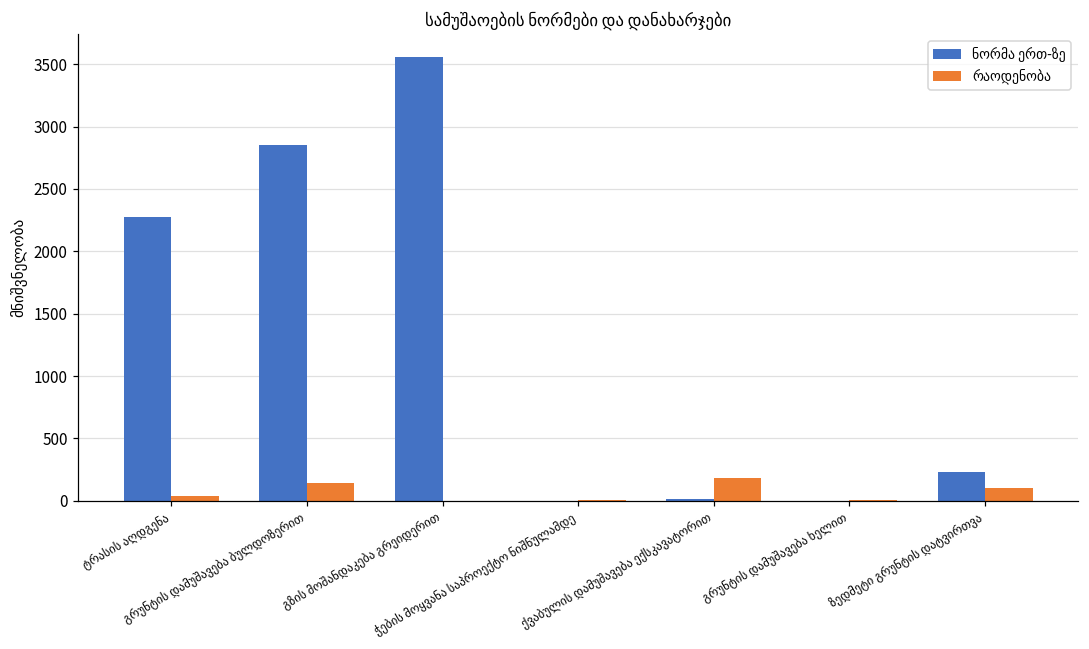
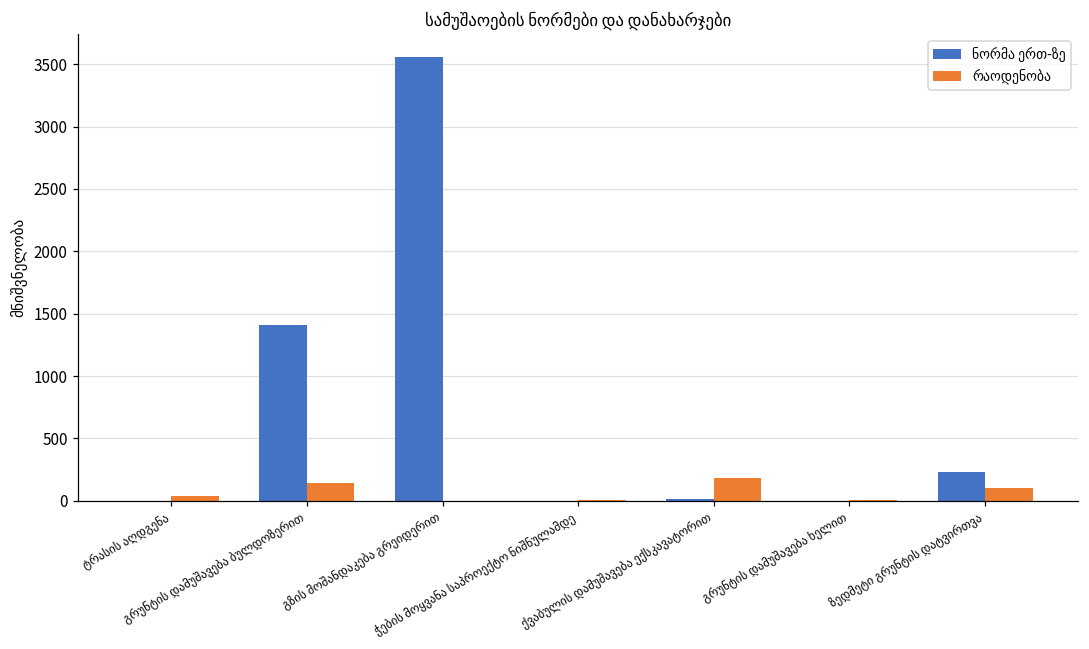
  {
    "ნორმა ერთ-ზე": {
-     "ტრასის აღდგენა": 2270,
-     "გრუნტის დამუშავება ბულდოზერით": 2850,
+     "ტრასის აღდგენა": 0,
+     "გრუნტის დამუშავება ბულდოზერით": 1410,
      "გზის მოშანდაკება გრეიდერით": 3560,
      "ზედმეტი გრუნტის დატვირთვა": 230
    },
    "რაოდენობა": {
      "ტრასის აღდგენა": 40,
      "გრუნტის დამუშავება ბულდოზერით": 140,
      "ქვაბულის დამუშავება ექსკავატორით": 190,
      "ზედმეტი გრუნტის დატვირთვა": 100
    }
  }
